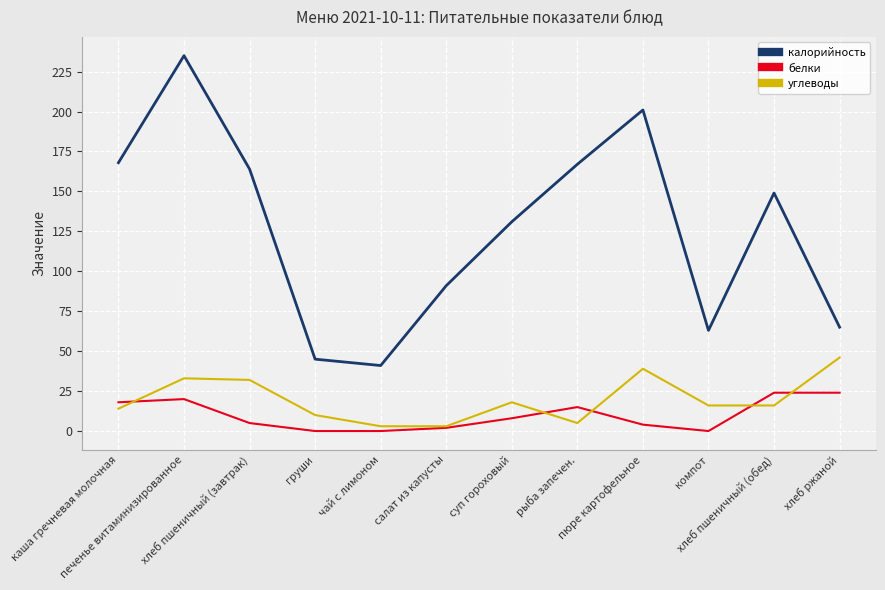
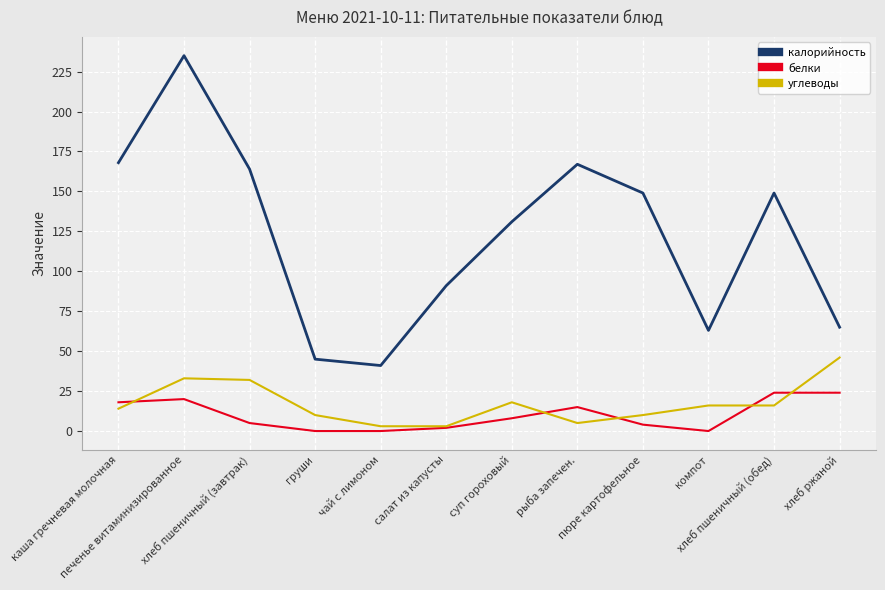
  {
    "калорийность": {
      "каша гречневая молочная": 168,
      "печенье витаминизированное": 235,
      "хлеб пшеничный (завтрак)": 164,
      "груши": 45,
      "чай с лимоном": 41,
      "салат из капусты": 91,
      "суп гороховый": 131,
      "рыба запечен.": 167,
-     "пюре картофельное": 201,
+     "пюре картофельное": 149,
      "компот": 63,
      "хлеб пшеничный (обед)": 149,
      "хлеб ржаной": 65
    },
    "белки": {
      "каша гречневая молочная": 18,
      "печенье витаминизированное": 20,
      "хлеб пшеничный (завтрак)": 5,
      "груши": 0,
      "чай с лимоном": 0,
      "суп гороховый": 8,
      "рыба запечен.": 15,
      "пюре картофельное": 4,
      "компот": 0,
      "хлеб пшеничный (обед)": 24,
      "хлеб ржаной": 24
    },
    "углеводы": {
      "каша гречневая молочная": 14,
      "печенье витаминизированное": 33,
      "хлеб пшеничный (завтрак)": 32,
      "груши": 10,
      "чай с лимоном": 3,
      "суп гороховый": 18,
      "рыба запечен.": 5,
-     "пюре картофельное": 39,
+     "пюре картофельное": 10,
      "компот": 16,
      "хлеб пшеничный (обед)": 16,
      "хлеб ржаной": 46
    }
  }
